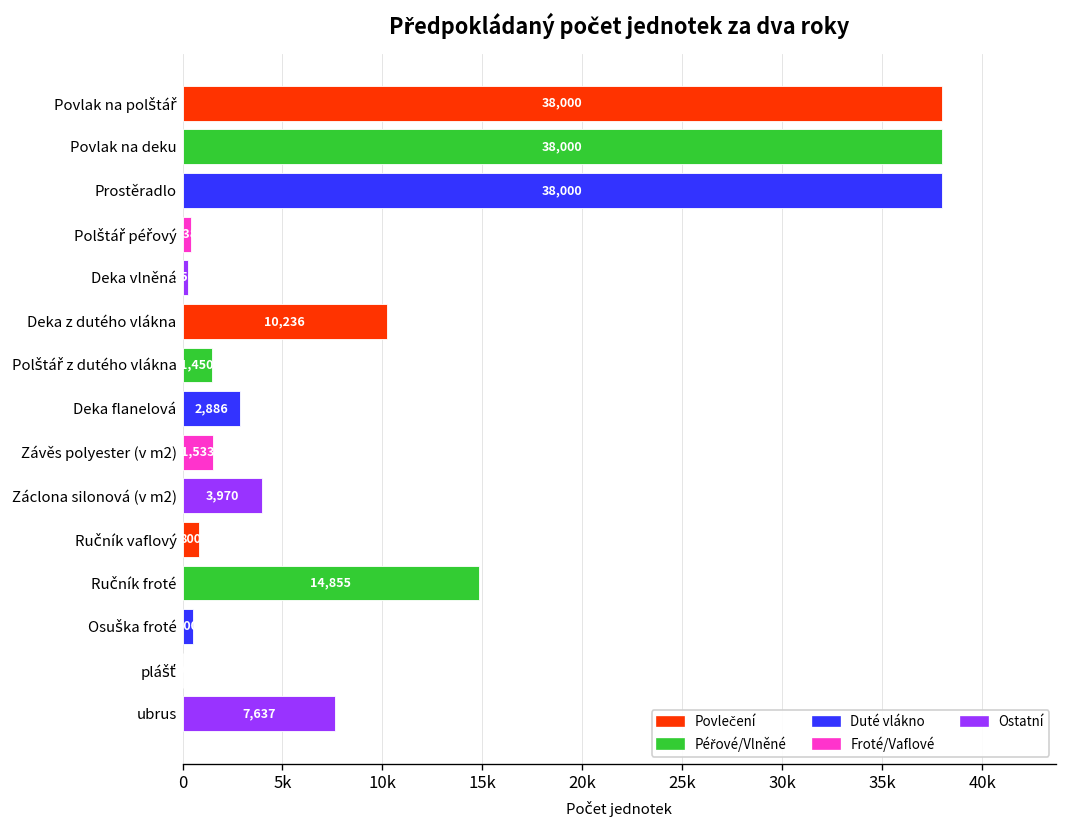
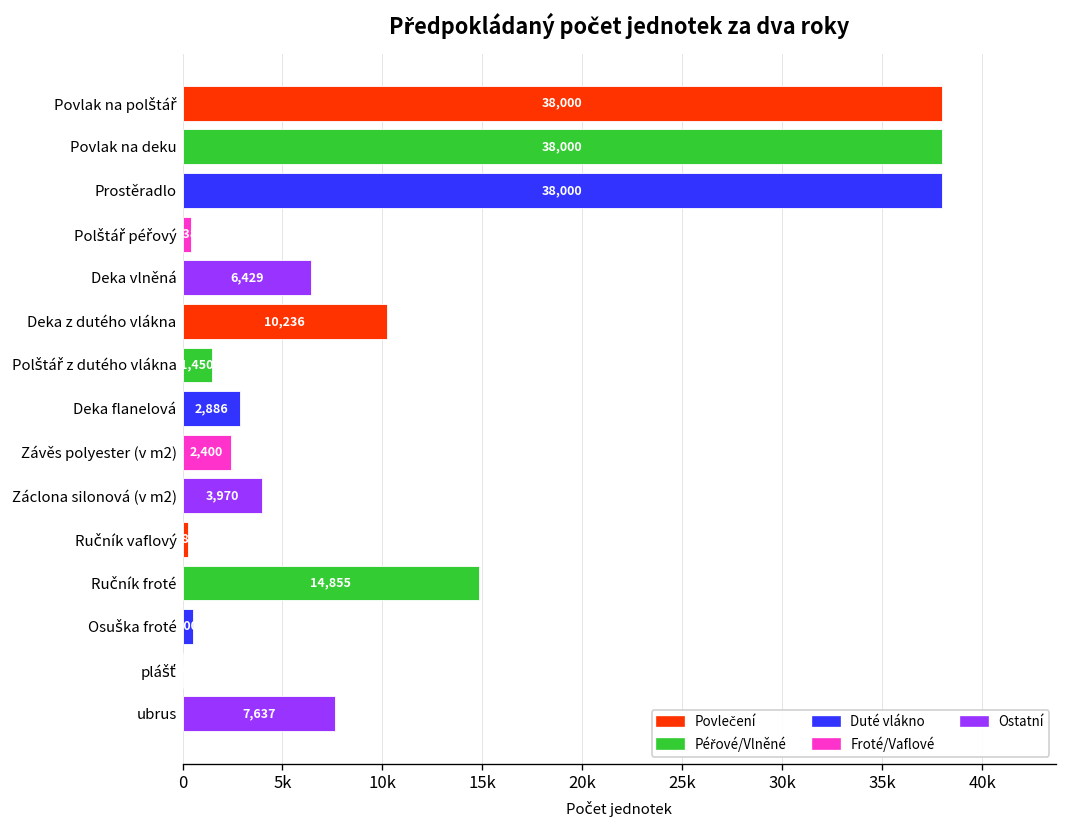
  {
    "Povlak na polštář": "38,000",
    "Povlak na deku": "38,000",
    "Prostěradlo": "38,000",
-   "Deka vlněná": "300",
+   "Deka vlněná": "6400",
    "Deka z dutého vlákna": "10,236",
    "Polštář z dutého vlákna": "1,450",
    "Deka flanelová": "2,886",
-   "Závěs polyester (v m2)": "1,533",
+   "Závěs polyester (v m2)": "2,400",
    "Záclona silonová (v m2)": "3,970",
-   "Ručník vaflový": "800",
+   "Ručník vaflový": "300",
    "Ručník froté": "14,855",
    "ubrus": "7,637"
  }
